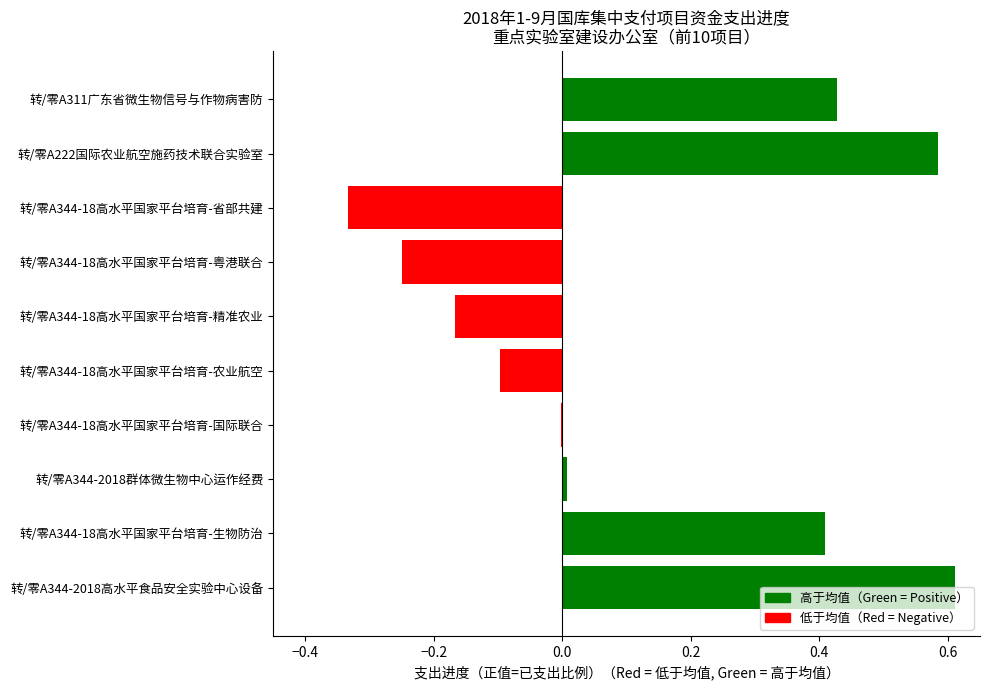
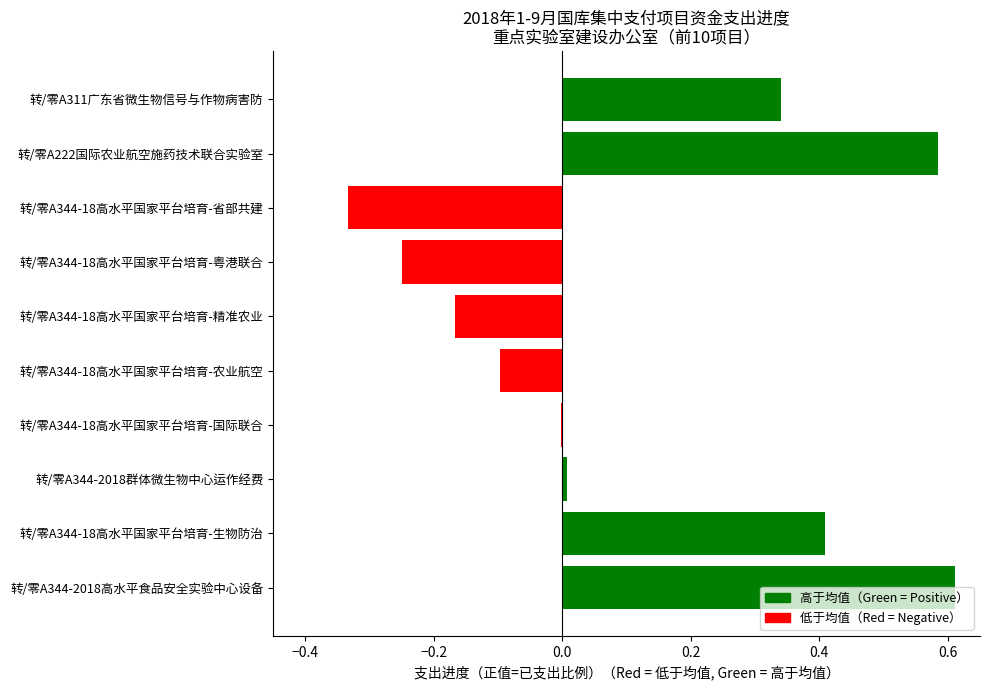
  {
-   "转/零A311广东省微生物信号与作物病害防": 0.43,
+   "转/零A311广东省微生物信号与作物病害防": 0.34,
    "转/零A222国际农业航空施药技术联合实验室": 0.58,
    "转/零A344-18高水平国家平台培育-省部共建": -0.33,
    "转/零A344-18高水平国家平台培育-粤港联合": -0.25,
    "转/零A344-18高水平国家平台培育-精准农业": -0.17,
    "转/零A344-18高水平国家平台培育-农业航空": -0.10,
    "转/零A344-2018群体微生物中心运作经费": 0.01,
    "转/零A344-18高水平国家平台培育-生物防治": 0.41
  }
